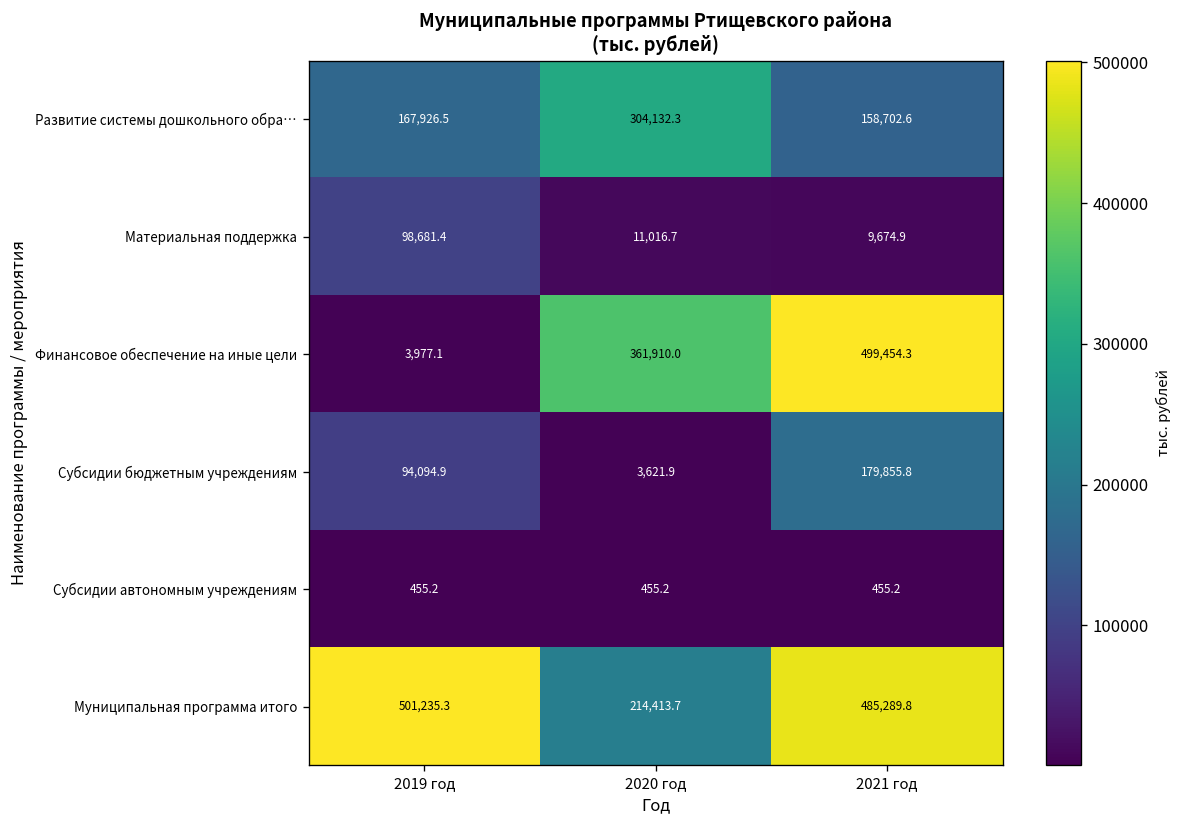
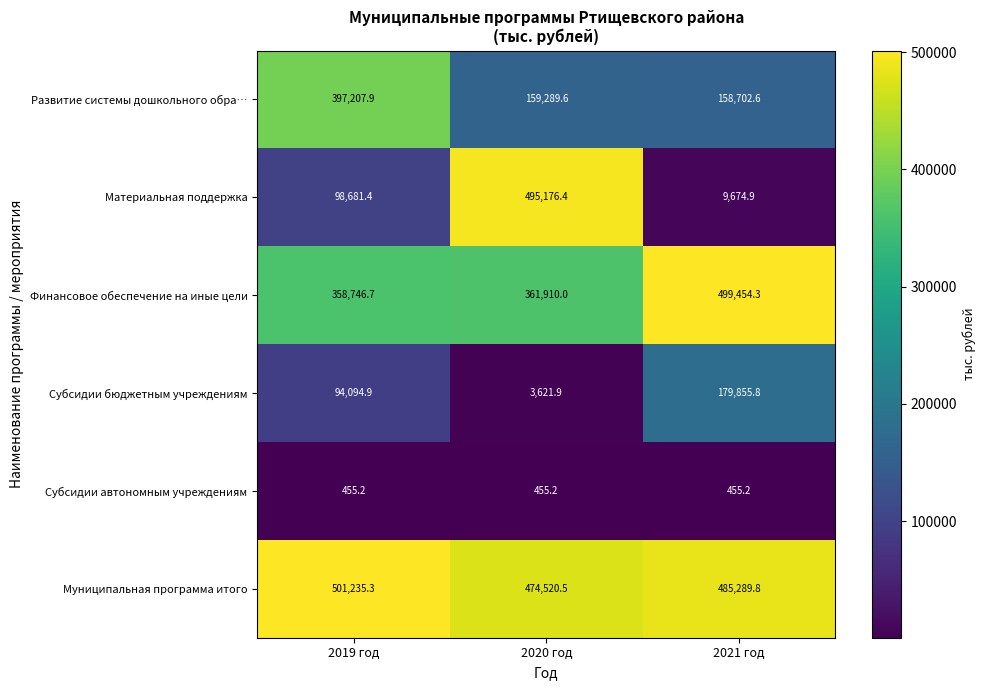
  {
    "Развитие системы дошкольного обра…": {
-     "2019 год": "167,926.5",
-     "2020 год": "304,132.3",
+     "2019 год": "397,207.9",
+     "2020 год": "159,289.6",
      "2021 год": "158,702.6"
    },
    "Материальная поддержка": {
      "2019 год": "98,681.4",
-     "2020 год": "11,016.7",
+     "2020 год": "495,176.4",
      "2021 год": "9,674.9"
    },
    "Финансовое обеспечение на иные цели": {
-     "2019 год": "3,977.1",
+     "2019 год": "358,746.7",
      "2020 год": "361,910.0",
      "2021 год": "499,454.3"
    },
    "Субсидии бюджетным учреждениям": {
      "2019 год": "94,094.9",
      "2020 год": "3,621.9",
      "2021 год": "179,855.8"
    },
    "Субсидии автономным учреждениям": {
      "2019 год": "455.2",
      "2020 год": "455.2",
      "2021 год": "455.2"
    },
    "Муниципальная программа итого": {
      "2019 год": "501,235.3",
-     "2020 год": "214,413.7",
+     "2020 год": "474,520.5",
      "2021 год": "485,289.8"
    }
  }
